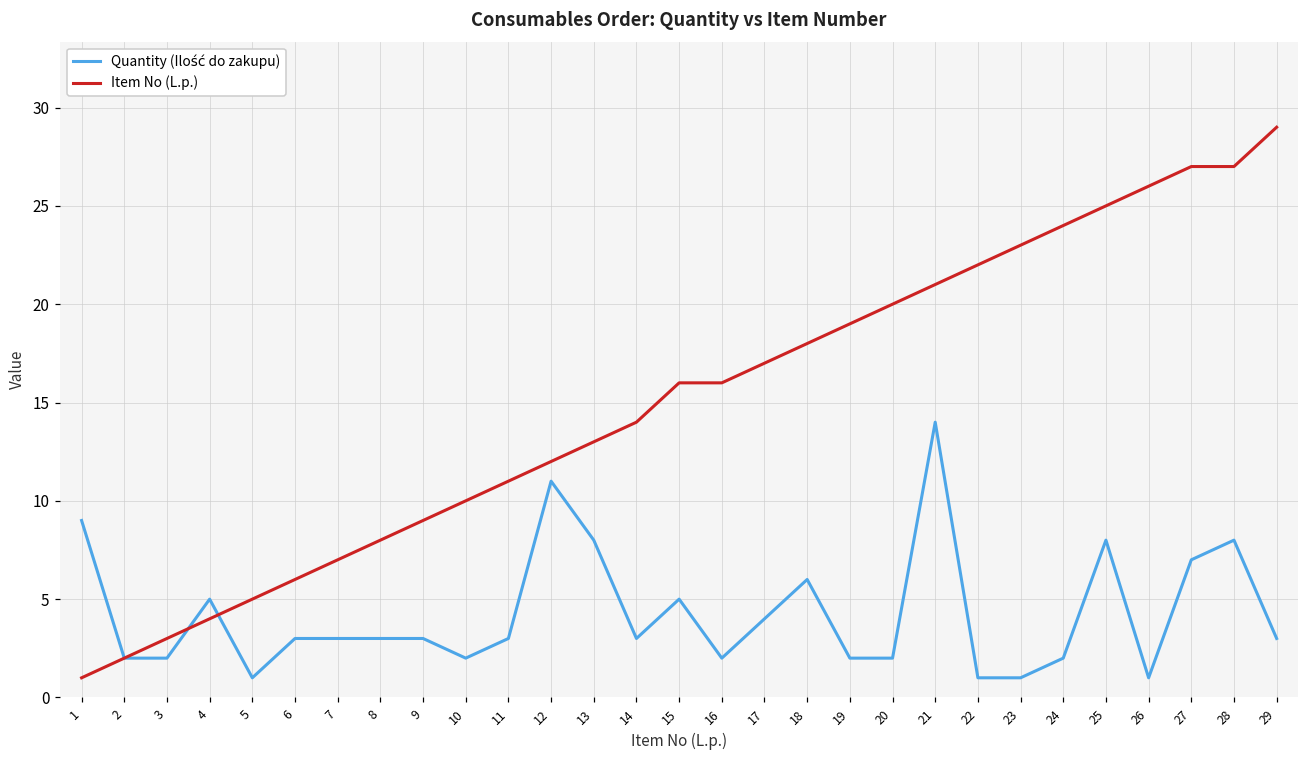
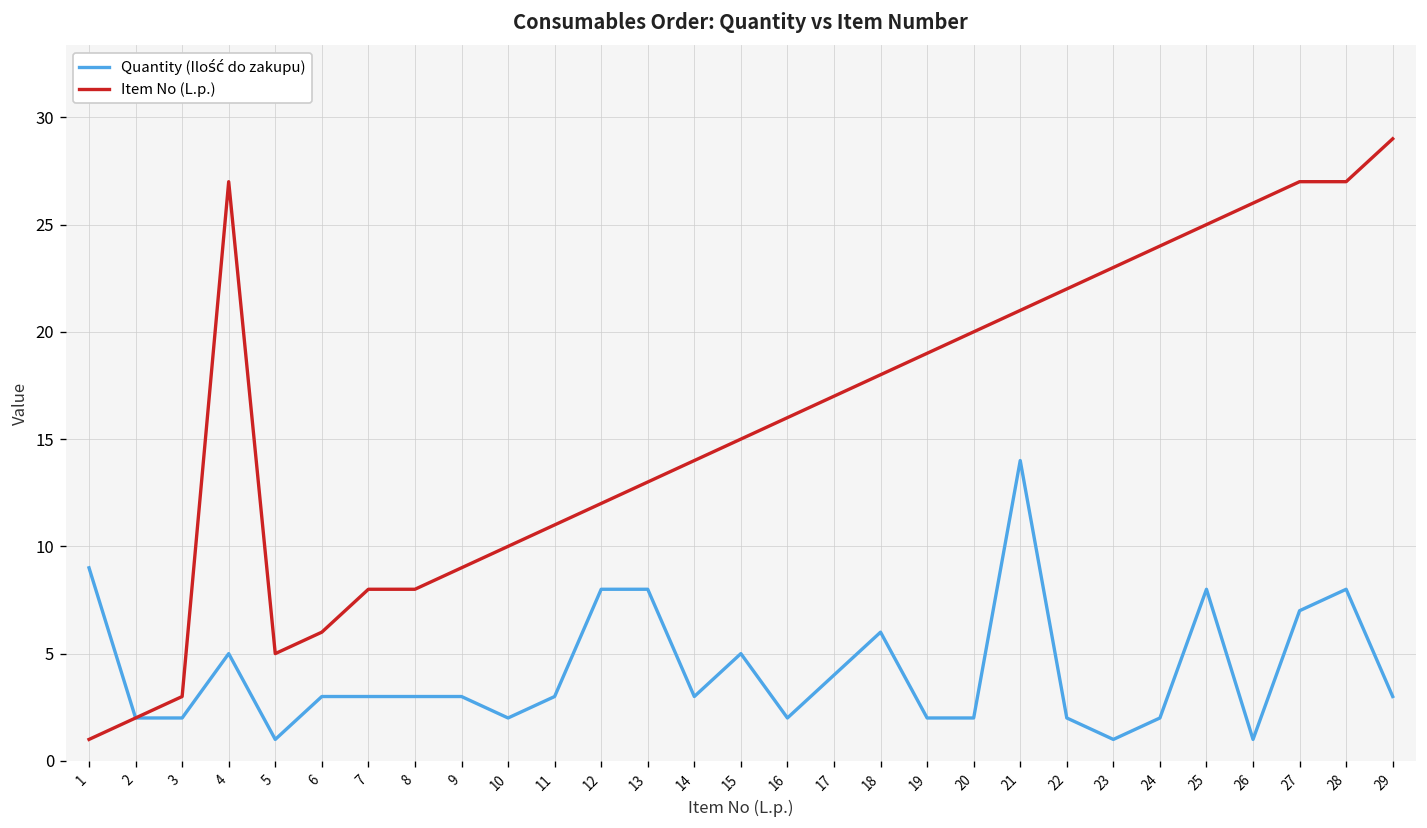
  {
    "Quantity (Ilość do zakupu)": {
      "1": 9,
      "3": 2,
      "4": 5,
      "5": 1,
      "6": 3,
      "7": 3,
      "8": 3,
      "9": 3,
      "10": 2,
      "11": 3,
-     "12": 11,
+     "12": 8,
      "13": 8,
      "14": 3,
      "15": 5,
      "16": 2,
      "17": 4,
      "18": 6,
      "19": 2,
      "20": 2,
      "21": 14,
-     "22": 1,
+     "22": 2,
      "23": 1,
      "24": 2,
      "25": 8,
      "26": 1,
      "27": 7,
      "28": 8,
      "29": 3
    },
    "Item No (L.p.)": {
      "1": 1,
      "3": 3,
-     "4": 4,
+     "4": 27,
      "5": 5,
      "6": 6,
-     "7": 7,
+     "7": 8,
      "8": 8,
      "9": 9,
      "10": 10,
      "11": 11,
      "12": 12,
      "13": 13,
      "14": 14,
-     "15": 16,
+     "15": 15,
      "16": 16,
      "17": 17,
      "18": 18,
      "19": 19,
      "20": 20,
      "21": 21,
      "22": 22,
      "23": 23,
      "24": 24,
      "25": 25,
      "26": 26,
      "27": 27,
      "28": 27,
      "29": 29
    }
  }
